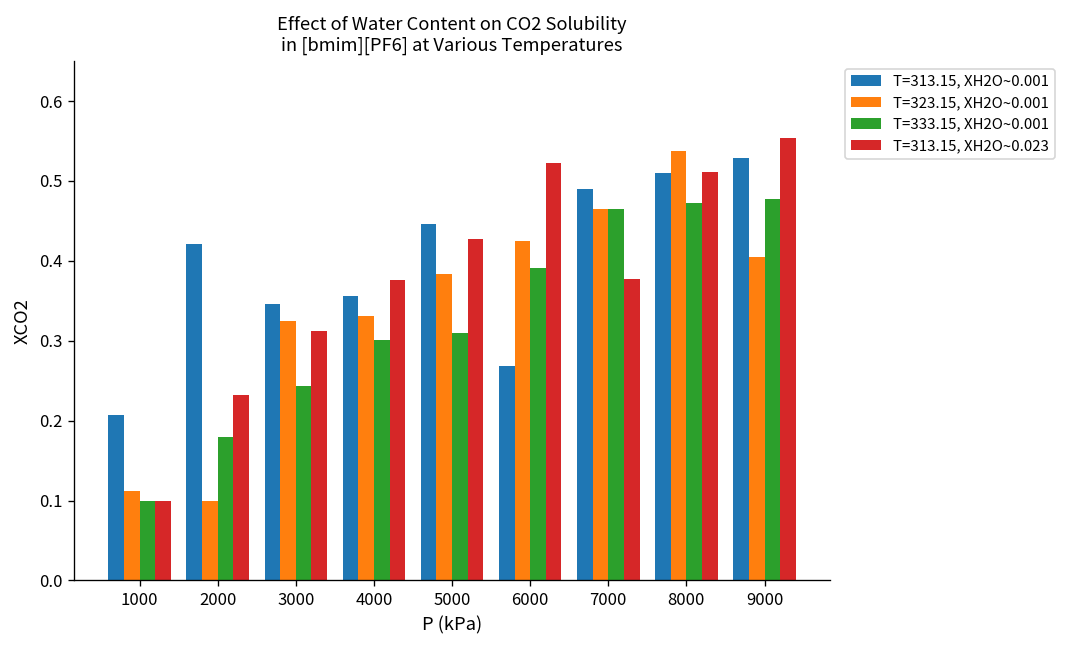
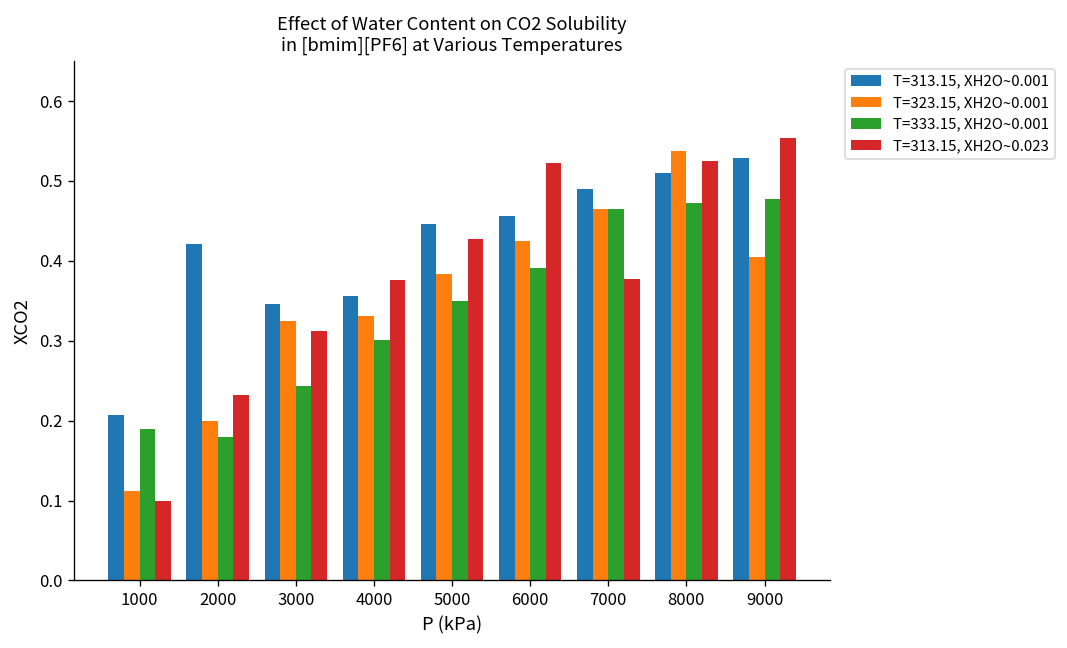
  {
    "T=313.15, XH2O~0.001": {
      "1000": 0.21,
      "2000": 0.42,
      "3000": 0.35,
      "4000": 0.36,
      "5000": 0.45,
-     "6000": 0.27,
+     "6000": 0.46,
      "7000": 0.49,
      "8000": 0.51,
      "9000": 0.53
    },
    "T=323.15, XH2O~0.001": {
      "1000": 0.11,
-     "2000": 0.1,
+     "2000": 0.2,
      "3000": 0.33,
      "4000": 0.33,
      "5000": 0.38,
      "6000": 0.43,
      "7000": 0.47,
      "8000": 0.54,
      "9000": 0.41
    },
    "T=333.15, XH2O~0.001": {
-     "1000": 0.10,
+     "1000": 0.19,
      "2000": 0.18,
      "3000": 0.24,
      "4000": 0.30,
-     "5000": 0.31,
+     "5000": 0.35,
      "6000": 0.39,
      "7000": 0.47,
      "8000": 0.47,
      "9000": 0.48
    },
    "T=313.15, XH2O~0.023": {
      "1000": 0.10,
      "2000": 0.23,
      "3000": 0.31,
      "4000": 0.38,
      "5000": 0.43,
      "6000": 0.52,
      "7000": 0.38,
-     "8000": 0.51,
+     "8000": 0.53,
      "9000": 0.55
    }
  }
